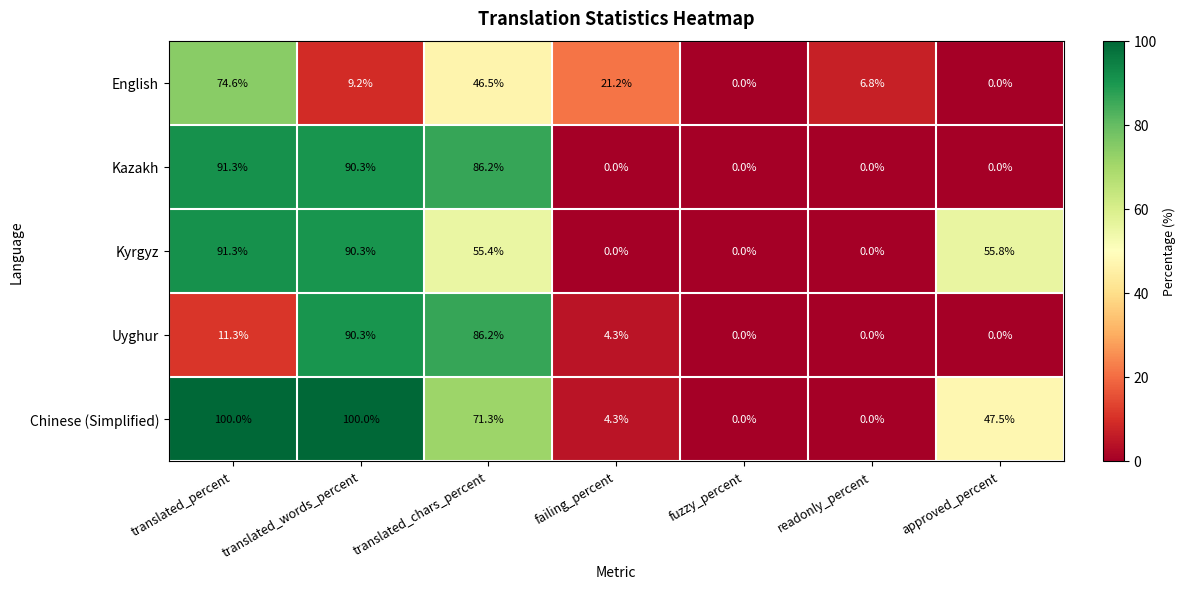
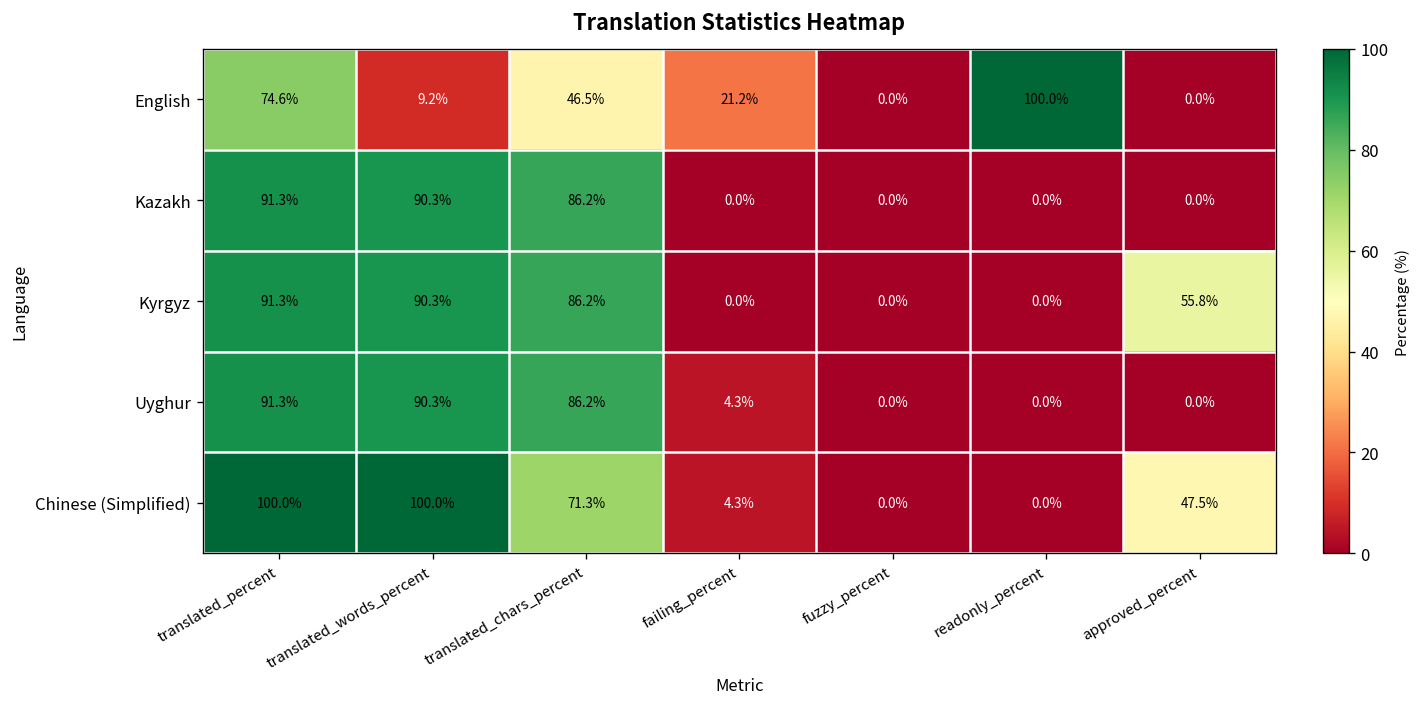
  {
    "English": {
      "translated_percent": "74.6%",
      "translated_words_percent": "9.2%",
      "translated_chars_percent": "46.5%",
      "failing_percent": "21.2%",
      "fuzzy_percent": "0.0%",
-     "readonly_percent": "6.8%",
+     "readonly_percent": "100.0%",
      "approved_percent": "0.0%"
    },
    "Kazakh": {
      "translated_percent": "91.3%",
      "translated_words_percent": "90.3%",
      "translated_chars_percent": "86.2%",
      "failing_percent": "0.0%",
      "fuzzy_percent": "0.0%",
      "readonly_percent": "0.0%",
      "approved_percent": "0.0%"
    },
    "Kyrgyz": {
      "translated_percent": "91.3%",
      "translated_words_percent": "90.3%",
-     "translated_chars_percent": "55.4%",
+     "translated_chars_percent": "86.2%",
      "failing_percent": "0.0%",
      "fuzzy_percent": "0.0%",
      "readonly_percent": "0.0%",
      "approved_percent": "55.8%"
    },
    "Uyghur": {
-     "translated_percent": "11.3%",
+     "translated_percent": "91.3%",
      "translated_words_percent": "90.3%",
      "translated_chars_percent": "86.2%",
      "failing_percent": "4.3%",
      "fuzzy_percent": "0.0%",
      "readonly_percent": "0.0%",
      "approved_percent": "0.0%"
    },
    "Chinese (Simplified)": {
      "translated_percent": "100.0%",
      "translated_words_percent": "100.0%",
      "translated_chars_percent": "71.3%",
      "failing_percent": "4.3%",
      "fuzzy_percent": "0.0%",
      "readonly_percent": "0.0%",
      "approved_percent": "47.5%"
    }
  }
